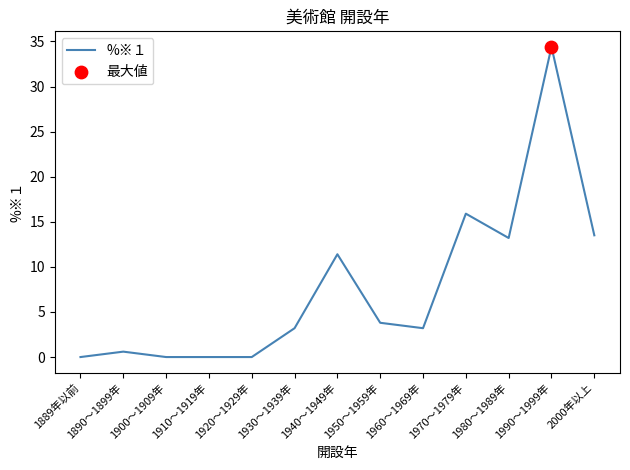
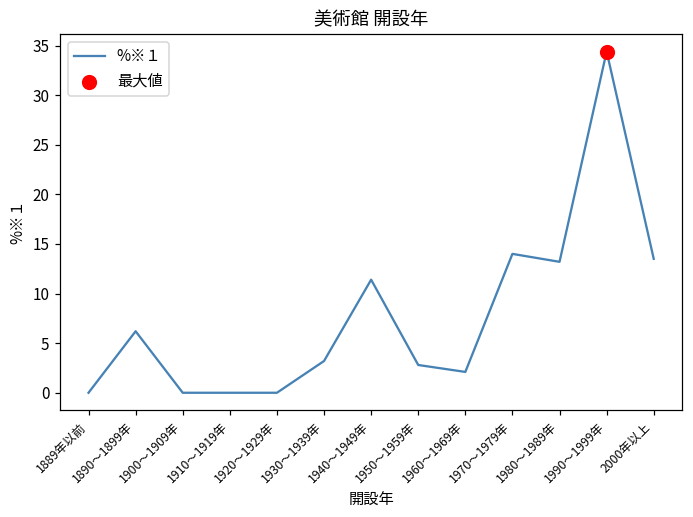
  {
    "%※１": {
      "1889年以前": 0,
-     "1890～1899年": 1,
+     "1890～1899年": 6,
      "1900～1909年": 0,
      "1910～1919年": 0,
      "1920～1929年": 0,
      "1930～1939年": 3,
      "1940～1949年": 11,
-     "1950～1959年": 4,
-     "1960～1969年": 3,
-     "1970～1979年": 16,
+     "1950～1959年": 3,
+     "1960～1969年": 2,
+     "1970～1979年": 14,
      "1980～1989年": 13,
      "2000年以上": 14
    }
  }
